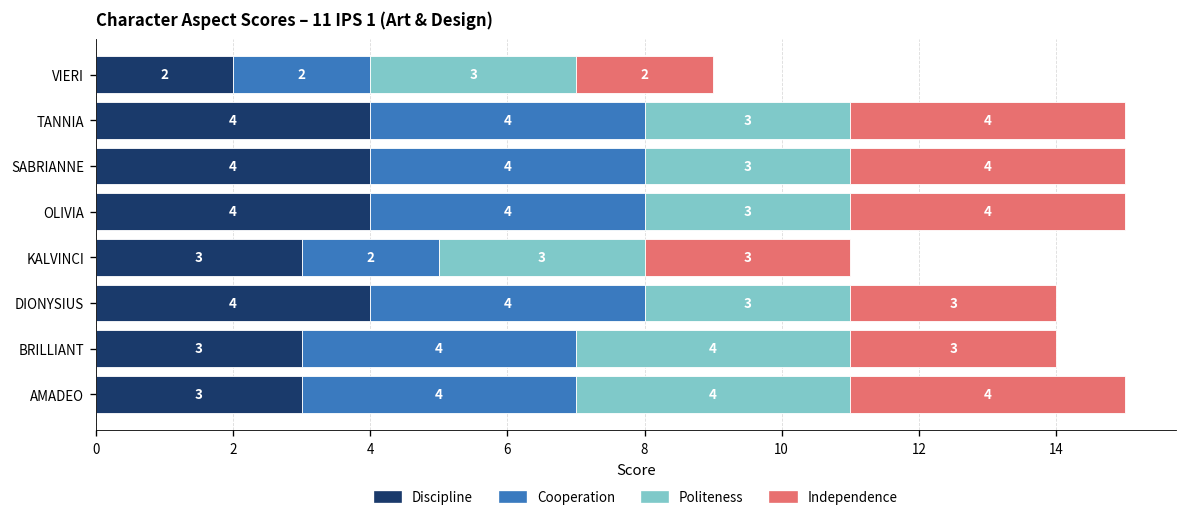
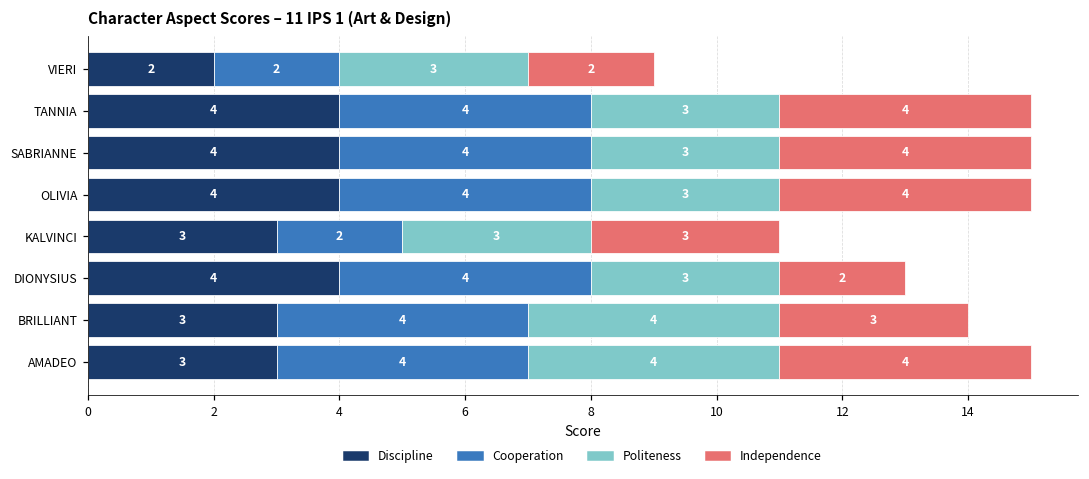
  {
    "Discipline": {
      "VIERI": 2,
      "TANNIA": 4,
      "SABRIANNE": 4,
      "OLIVIA": 4,
      "KALVINCI": 3,
      "DIONYSIUS": 4,
      "BRILLIANT": 3,
      "AMADEO": 3
    },
    "Cooperation": {
      "VIERI": 2,
      "TANNIA": 4,
      "SABRIANNE": 4,
      "OLIVIA": 4,
      "KALVINCI": 2,
      "DIONYSIUS": 4,
      "BRILLIANT": 4,
      "AMADEO": 4
    },
    "Politeness": {
      "VIERI": 3,
      "TANNIA": 3,
      "SABRIANNE": 3,
      "OLIVIA": 3,
      "KALVINCI": 3,
      "DIONYSIUS": 3,
      "BRILLIANT": 4,
      "AMADEO": 4
    },
    "Independence": {
      "VIERI": 2,
      "TANNIA": 4,
      "SABRIANNE": 4,
      "OLIVIA": 4,
      "KALVINCI": 3,
-     "DIONYSIUS": 3,
+     "DIONYSIUS": 2,
      "BRILLIANT": 3,
      "AMADEO": 4
    }
  }
